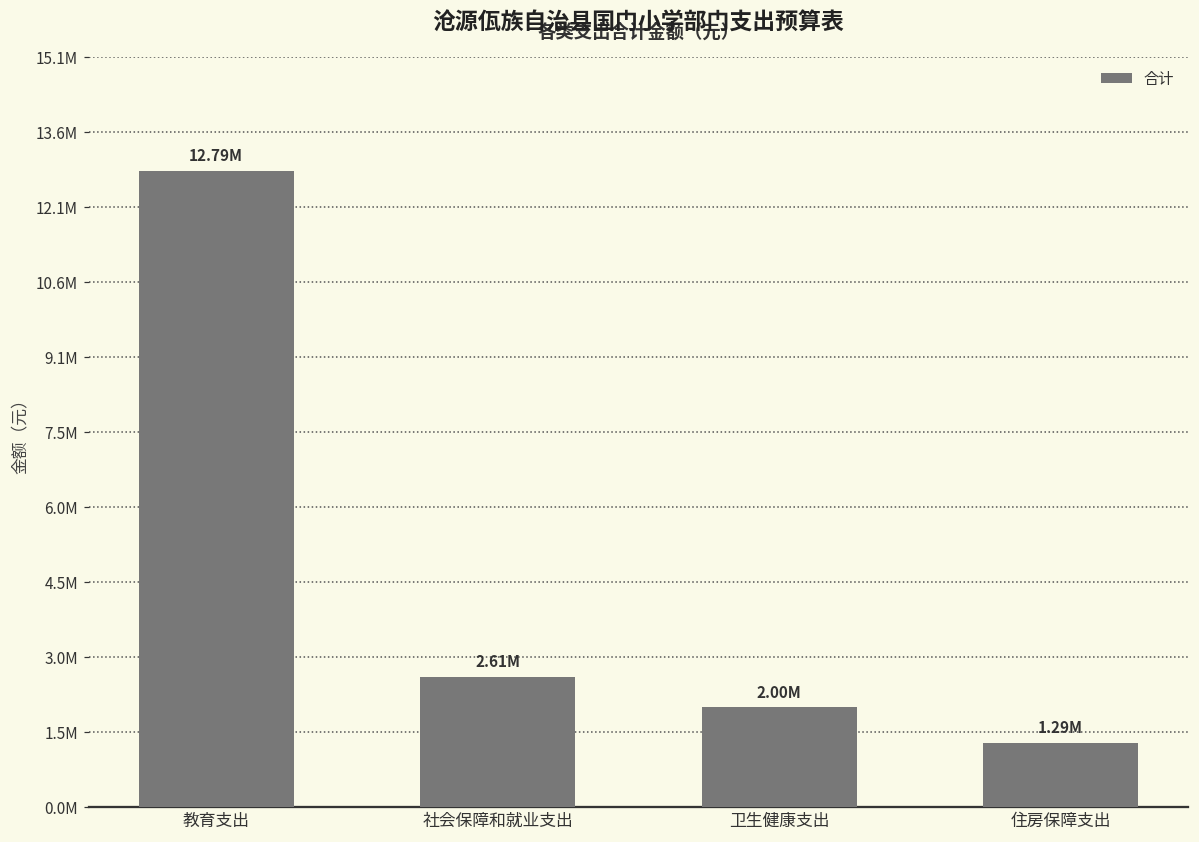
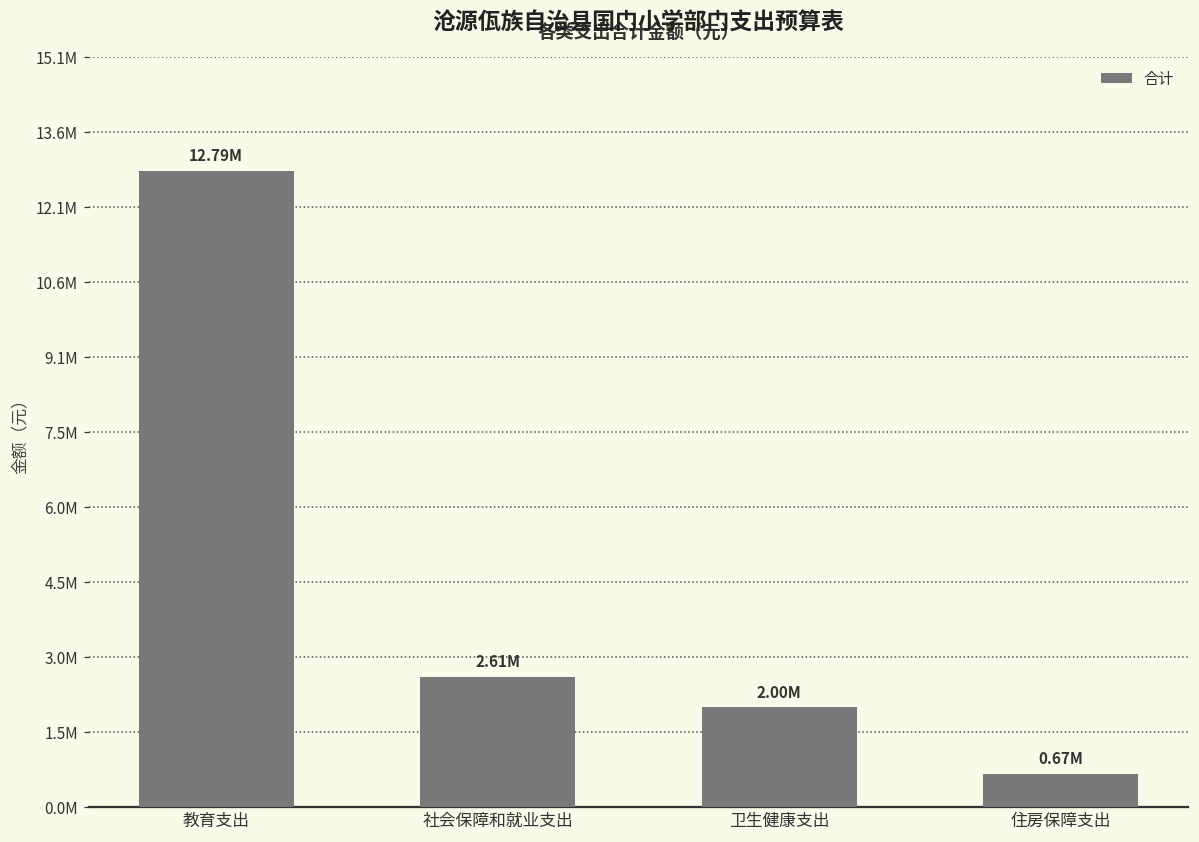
  {
    "教育支出": "12.79M",
    "社会保障和就业支出": "2.61M",
    "卫生健康支出": "2.00M",
-   "住房保障支出": "1.29M"
+   "住房保障支出": "0.67M"
  }
